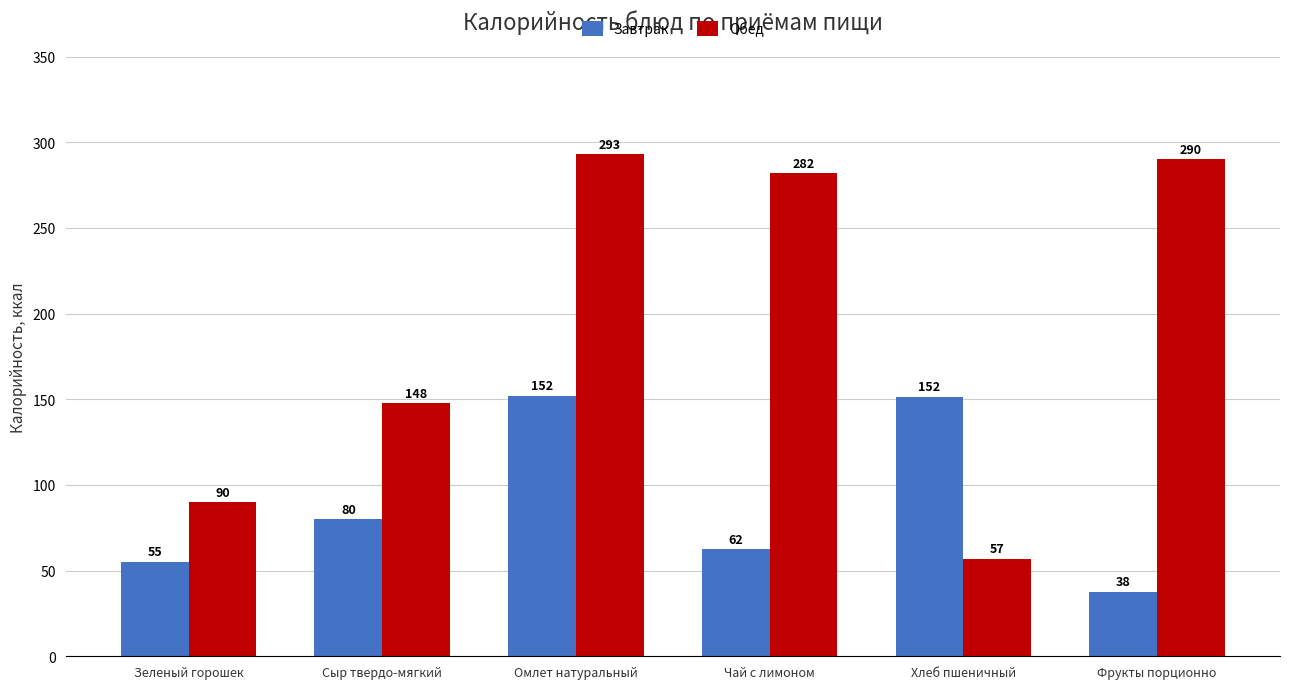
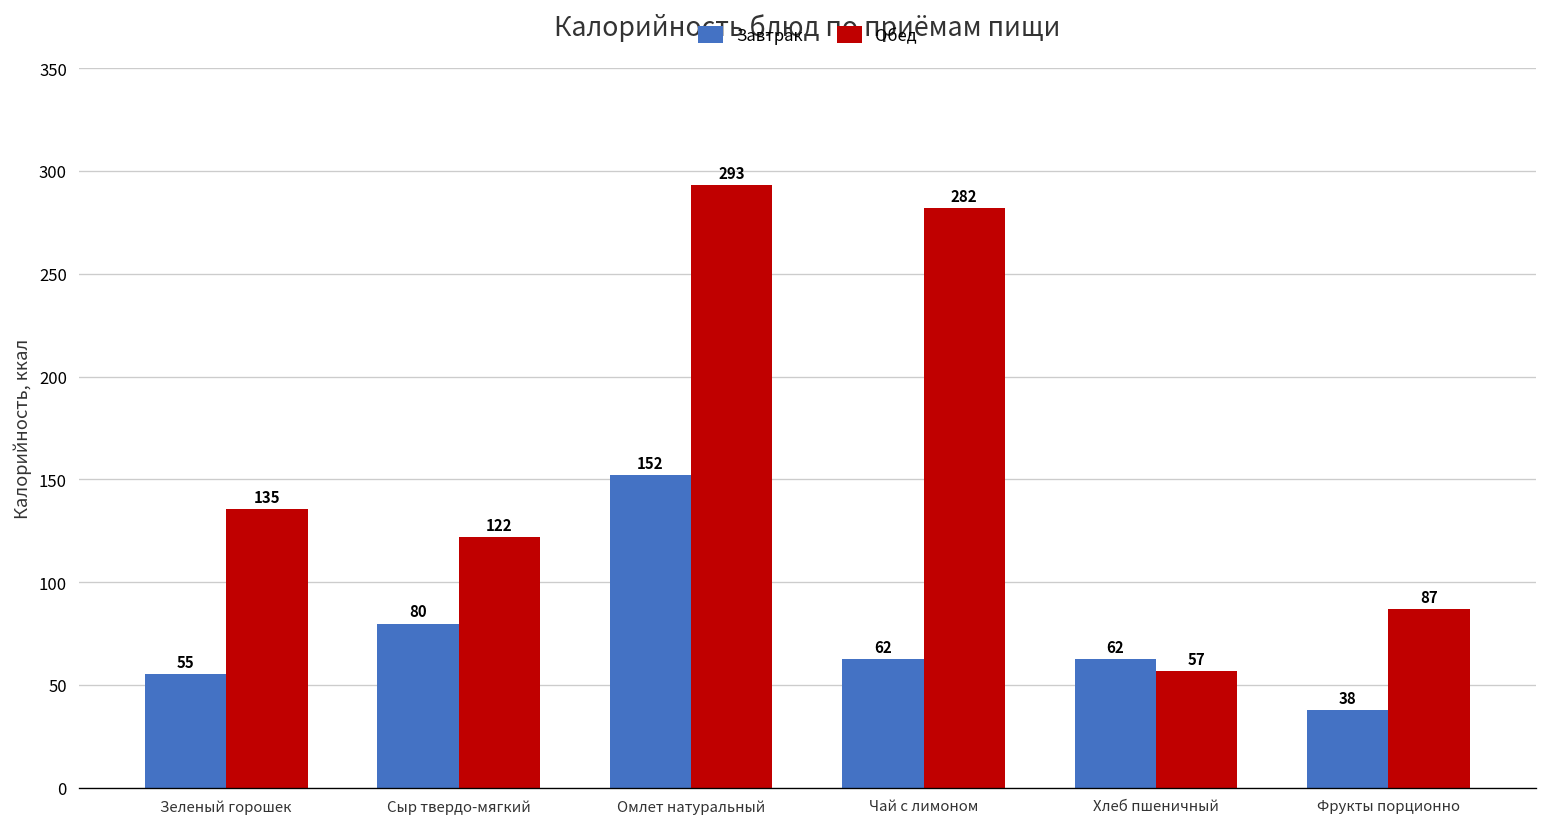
  {
    "Завтрак": {
      "Зеленый горошек": 55,
      "Сыр твердо-мягкий": 80,
      "Омлет натуральный": 152,
      "Чай с лимоном": 62,
-     "Хлеб пшеничный": 152,
+     "Хлеб пшеничный": 62,
      "Фрукты порционно": 38
    },
    "Обед": {
-     "Зеленый горошек": 90,
-     "Сыр твердо-мягкий": 148,
+     "Зеленый горошек": 135,
+     "Сыр твердо-мягкий": 122,
      "Омлет натуральный": 293,
      "Чай с лимоном": 282,
      "Хлеб пшеничный": 57,
-     "Фрукты порционно": 290
+     "Фрукты порционно": 87
    }
  }
